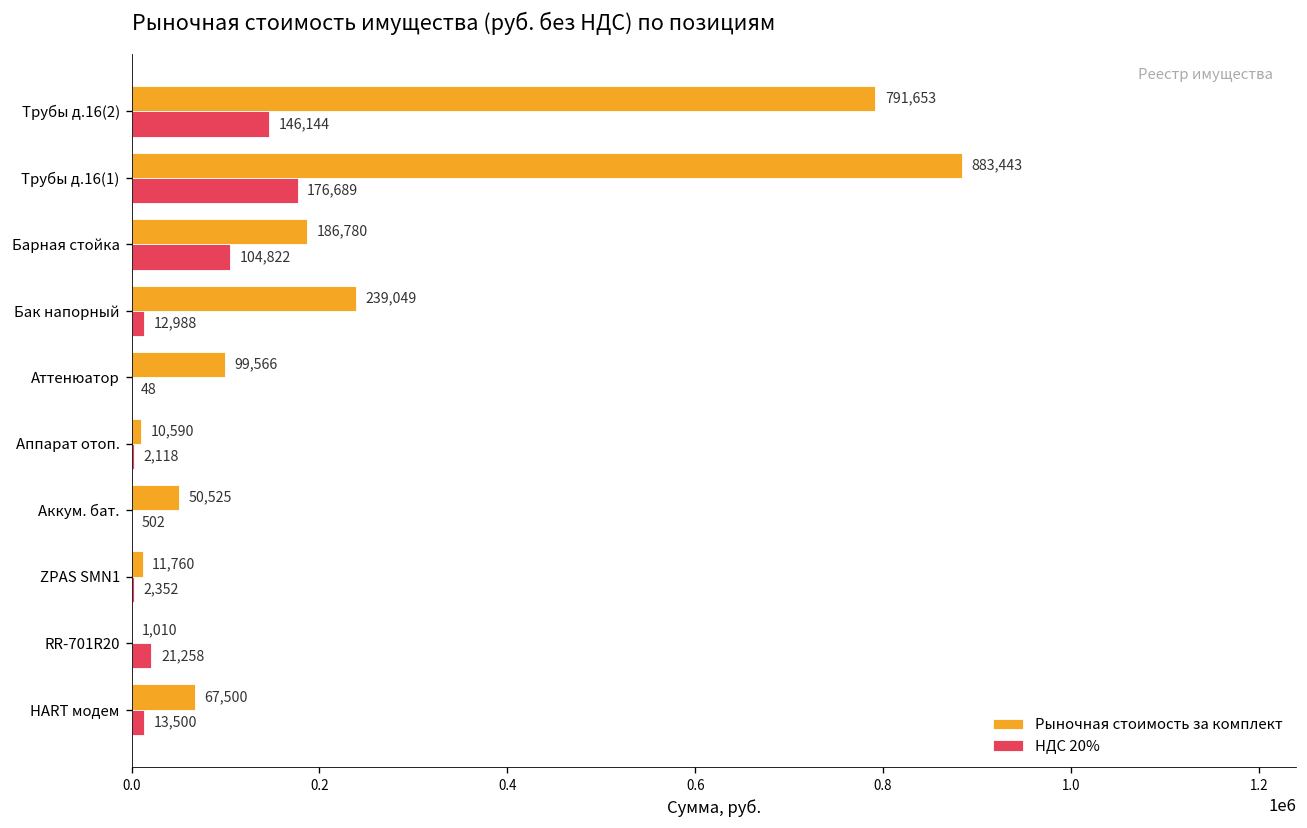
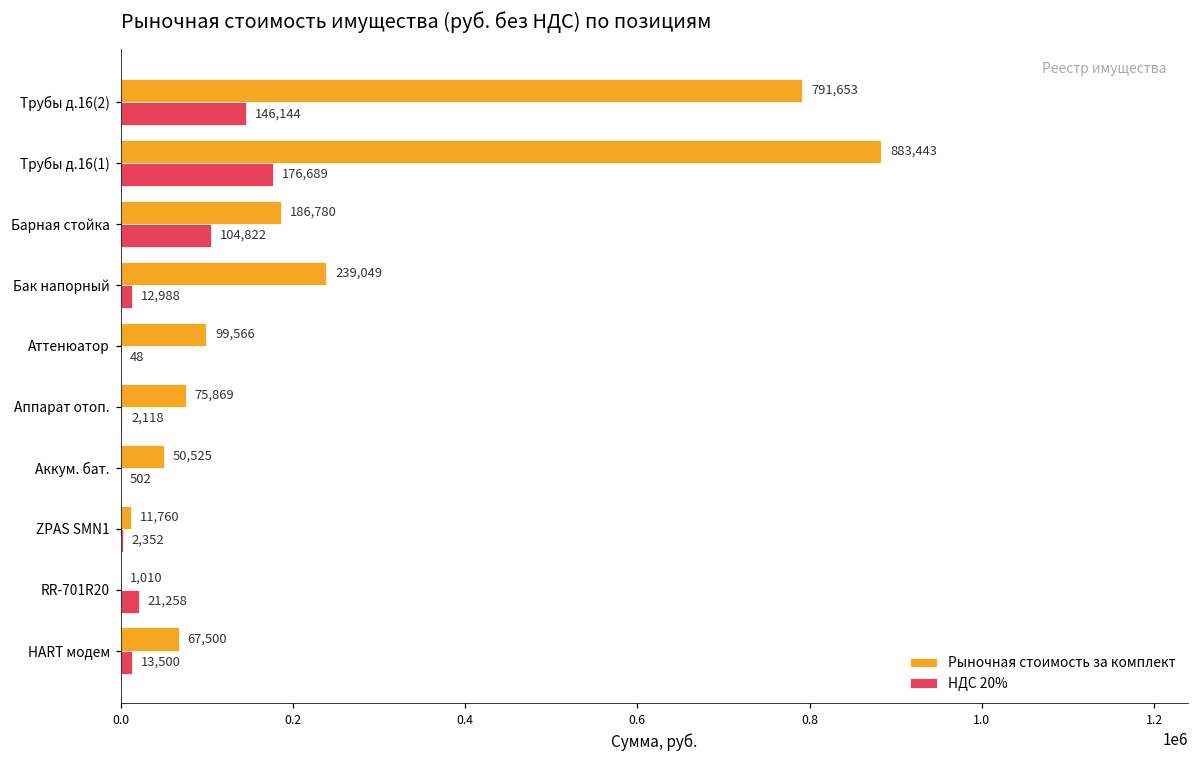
  {
    "Рыночная стоимость за комплект": {
      "Трубы д.16(2)": "791,653",
      "Трубы д.16(1)": "883,443",
      "Барная стойка": "186,780",
      "Бак напорный": "239,049",
      "Аттенюатор": "99,566",
-     "Аппарат отоп.": "10,590",
+     "Аппарат отоп.": "75,869",
      "Аккум. бат.": "50,525",
      "ZPAS SMN1": "11,760",
      "RR-701R20": "1,010",
      "HART модем": "67,500"
    },
    "НДС 20%": {
      "Трубы д.16(2)": "146,144",
      "Трубы д.16(1)": "176,689",
      "Барная стойка": "104,822",
      "Бак напорный": "12,988",
      "Аттенюатор": "48",
      "Аппарат отоп.": "2,118",
      "Аккум. бат.": "502",
      "ZPAS SMN1": "2,352",
      "RR-701R20": "21,258",
      "HART модем": "13,500"
    }
  }
